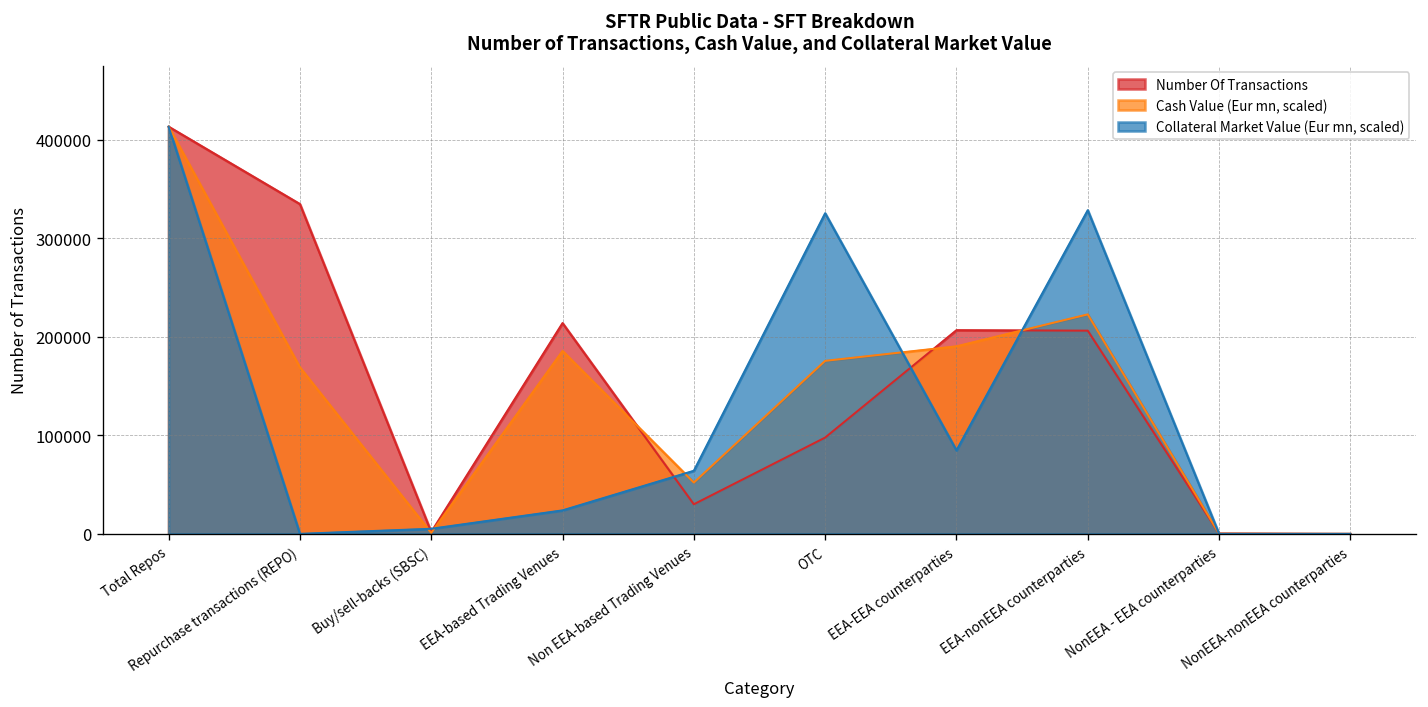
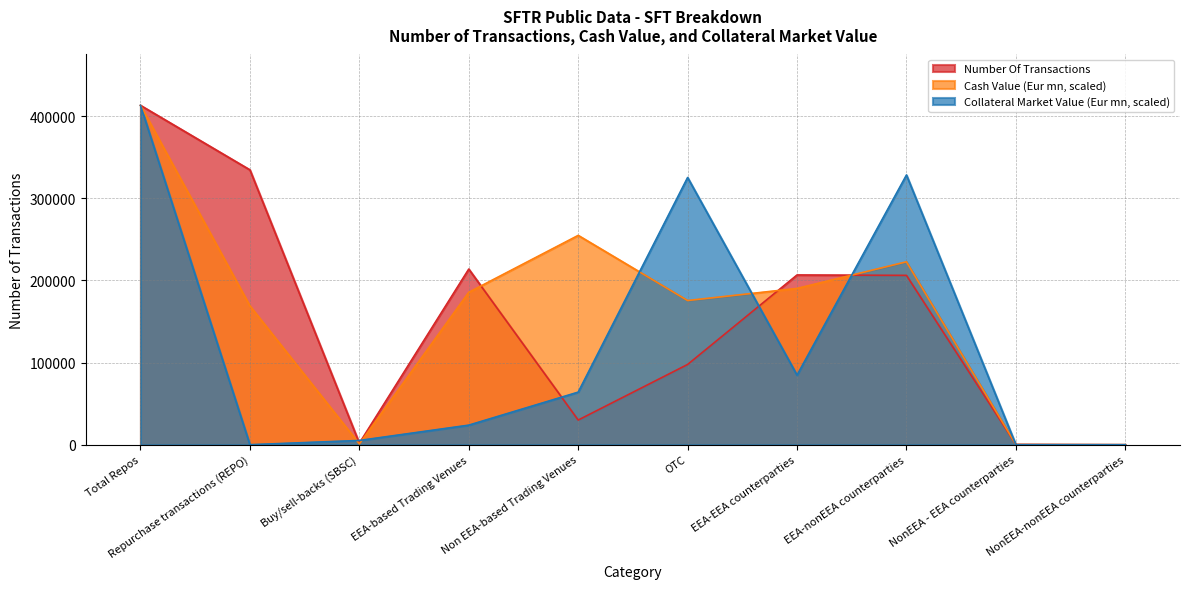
  {
    "Number Of Transactions": {
      "Repurchase transactions (REPO)": 330000,
      "EEA-based Trading Venues": 210000,
      "Non EEA-based Trading Venues": 30000,
      "OTC": 100000,
      "EEA-EEA counterparties": 210000,
      "EEA-nonEEA counterparties": 210000
    },
    "Cash Value (Eur mn, scaled)": {
      "Repurchase transactions (REPO)": 170000,
      "EEA-based Trading Venues": 190000,
-     "Non EEA-based Trading Venues": 50000,
+     "Non EEA-based Trading Venues": 250000,
      "OTC": 180000,
      "EEA-EEA counterparties": 190000,
      "EEA-nonEEA counterparties": 220000
    },
    "Collateral Market Value (Eur mn, scaled)": {
      "Repurchase transactions (REPO)": 0,
      "Buy/sell-backs (SBSC)": 10000,
      "EEA-based Trading Venues": 20000,
      "Non EEA-based Trading Venues": 60000,
      "OTC": 330000,
      "EEA-EEA counterparties": 80000,
      "EEA-nonEEA counterparties": 330000
    }
  }
